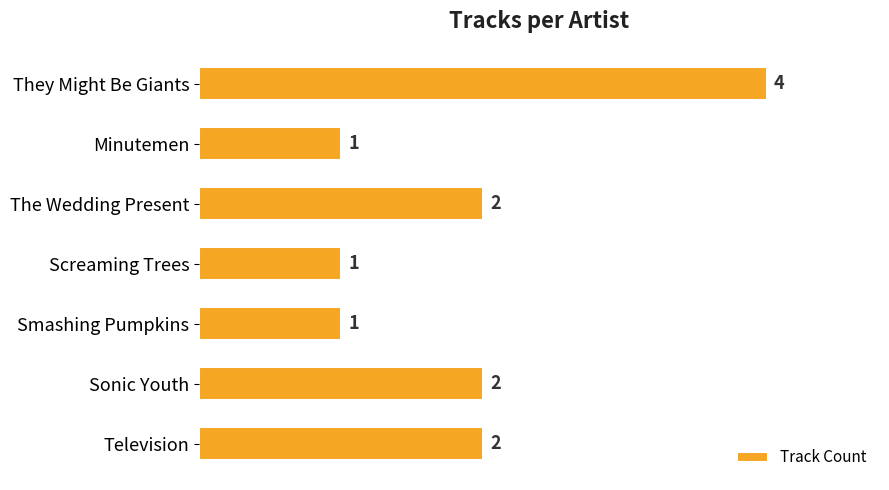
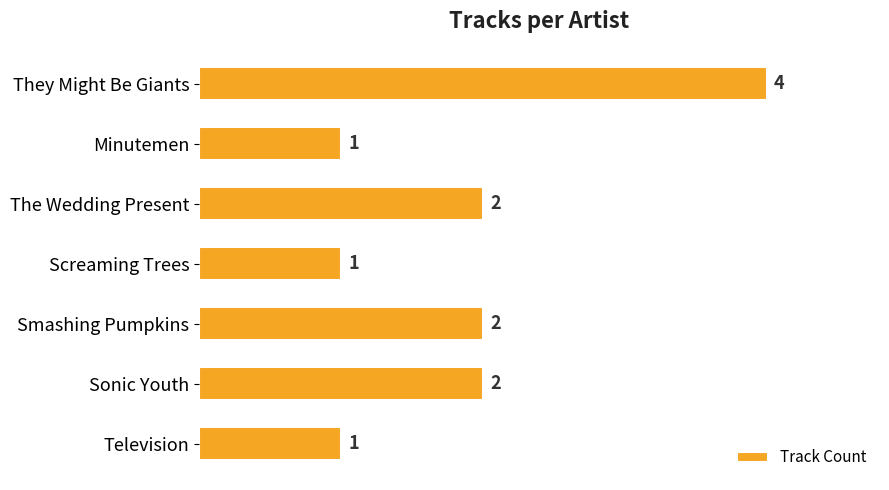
  {
    "They Might Be Giants": 4,
    "Minutemen": 1,
    "The Wedding Present": 2,
    "Screaming Trees": 1,
-   "Smashing Pumpkins": 1,
+   "Smashing Pumpkins": 2,
    "Sonic Youth": 2,
-   "Television": 2
+   "Television": 1
  }
